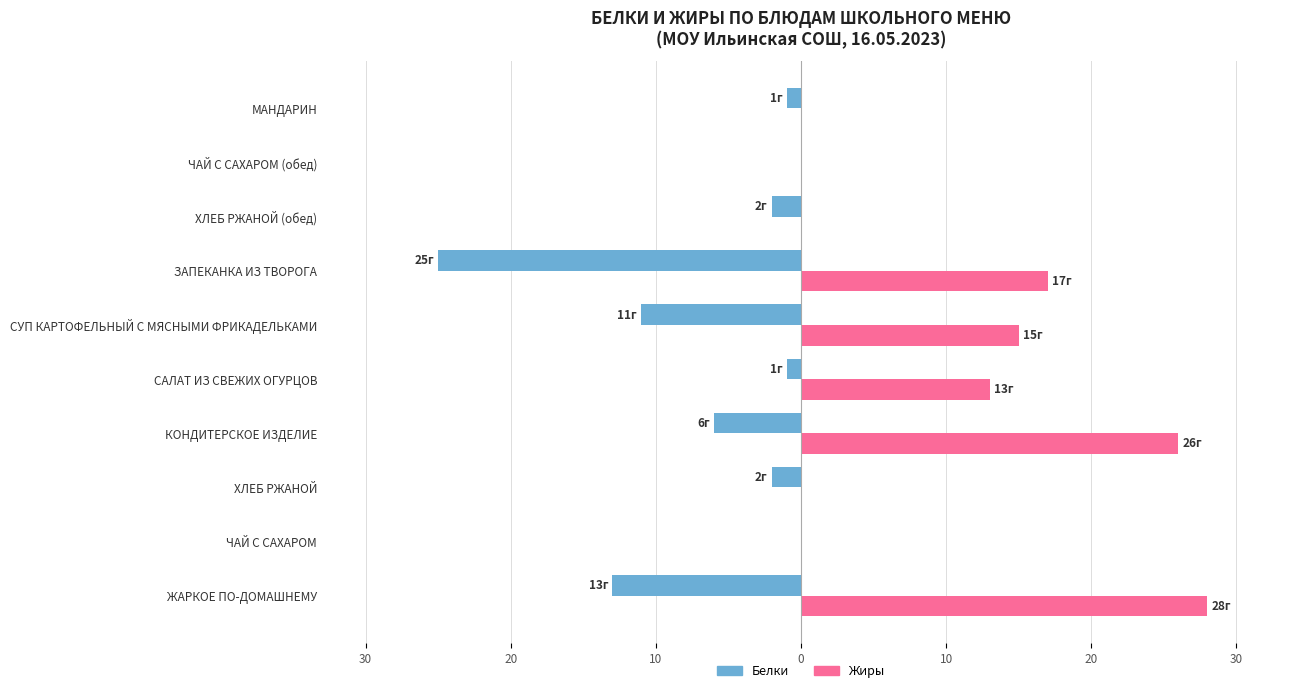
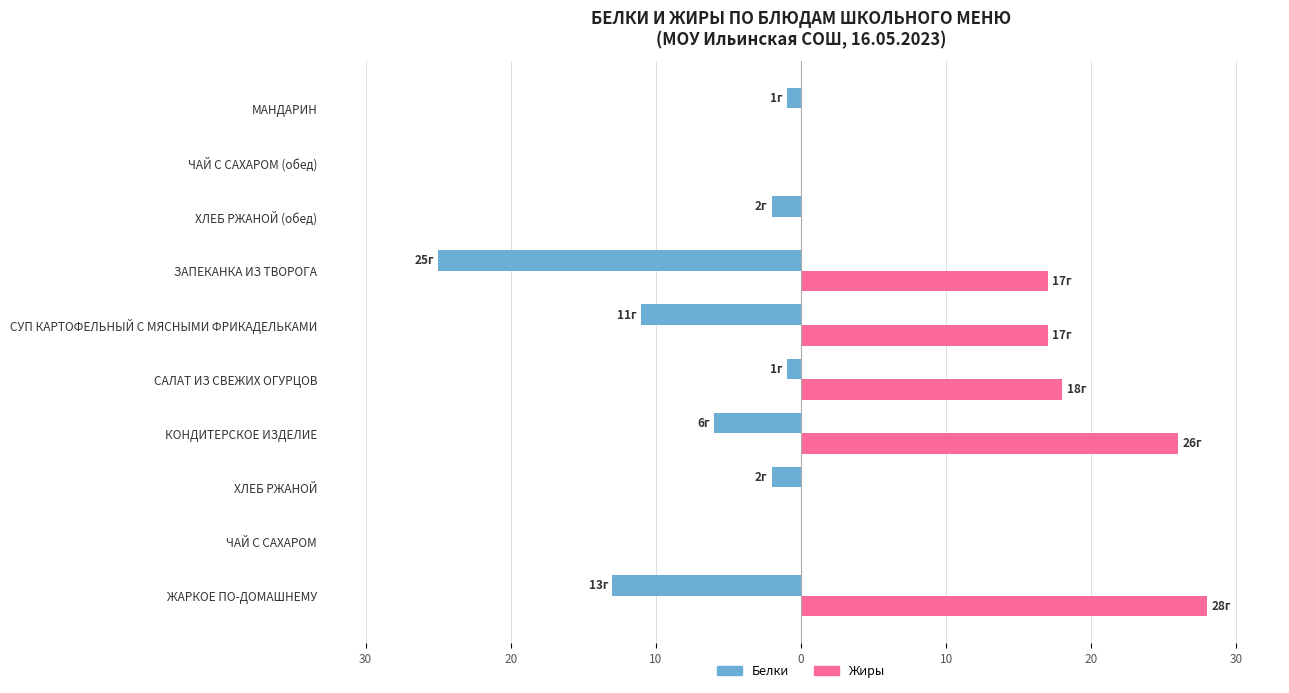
  {
    "Жиры": {
      "ЗАПЕКАНКА ИЗ ТВОРОГА": "17г",
-     "СУП КАРТОФЕЛЬНЫЙ С МЯСНЫМИ ФРИКАДЕЛЬКАМИ": "15г",
-     "САЛАТ ИЗ СВЕЖИХ ОГУРЦОВ": "13г",
+     "СУП КАРТОФЕЛЬНЫЙ С МЯСНЫМИ ФРИКАДЕЛЬКАМИ": "17г",
+     "САЛАТ ИЗ СВЕЖИХ ОГУРЦОВ": "18г",
      "КОНДИТЕРСКОЕ ИЗДЕЛИЕ": "26г",
      "ЖАРКОЕ ПО-ДОМАШНЕМУ": "28г"
    }
  }
